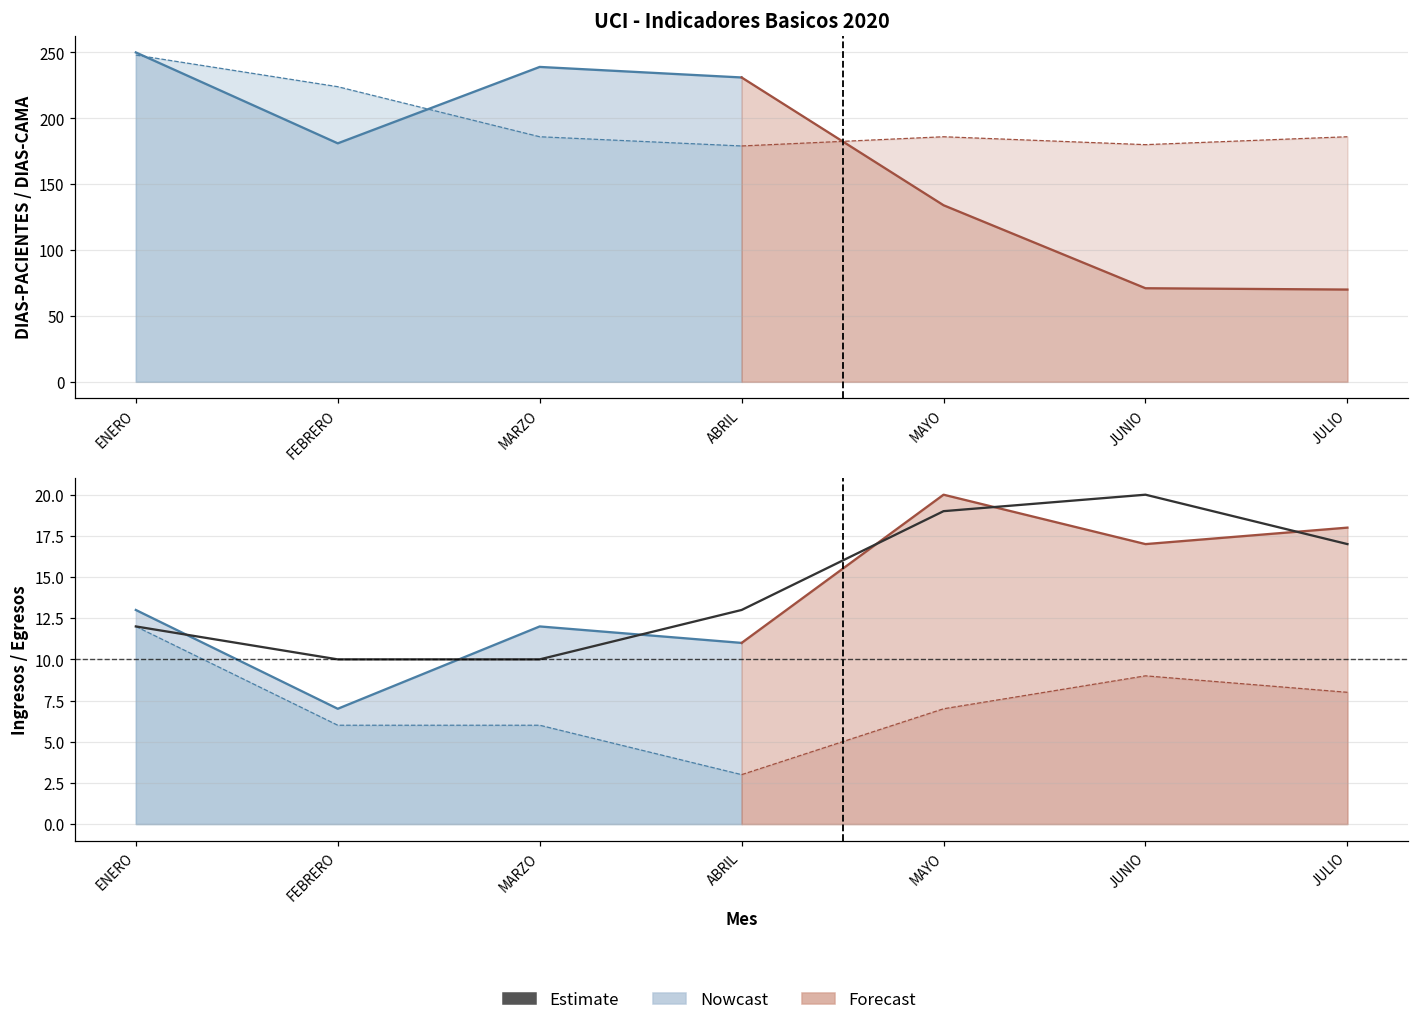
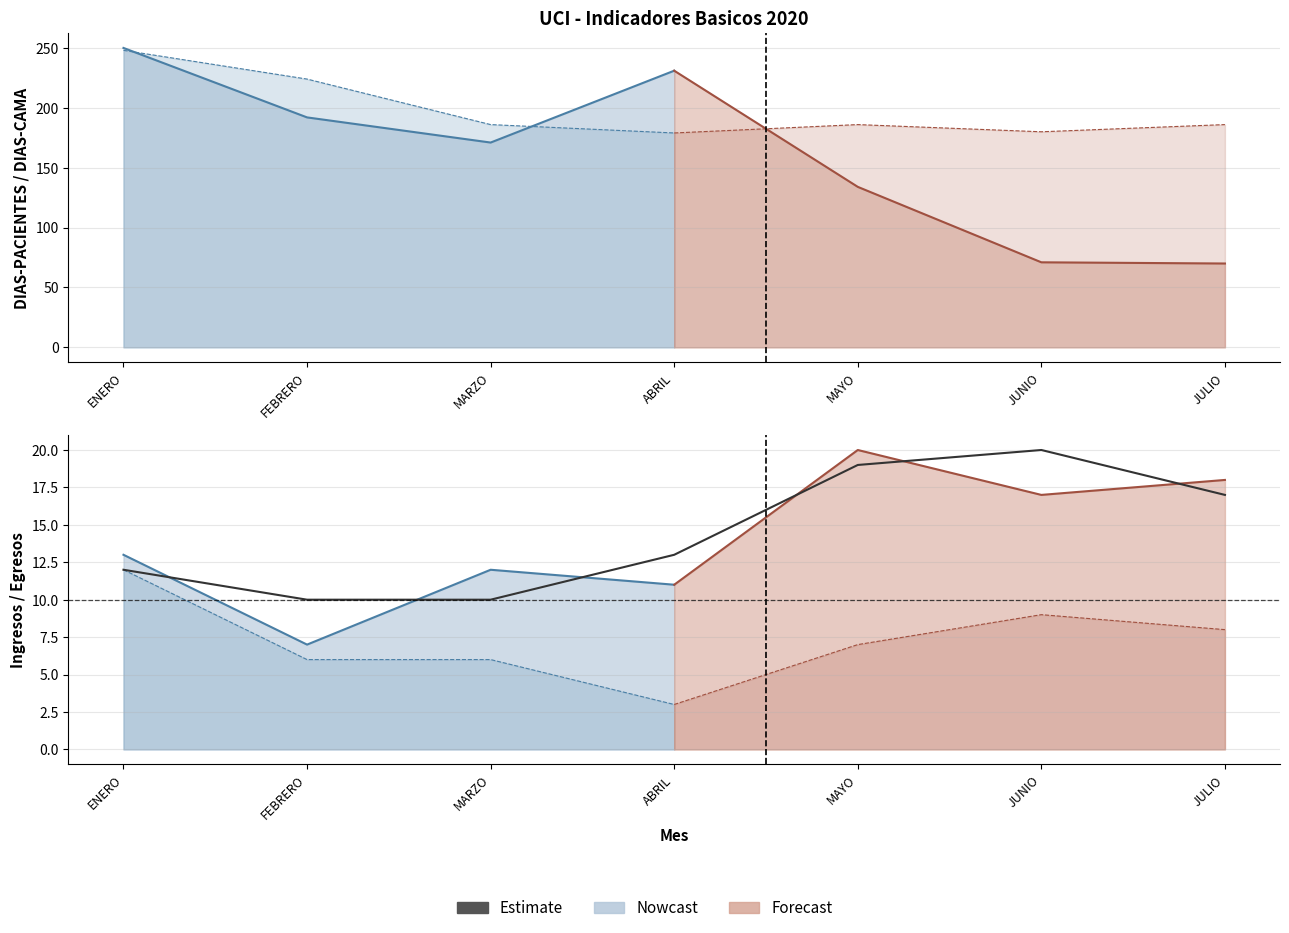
  {
    "UCI - Indicadores Basicos 2020": {
      "Nowcast": {
-       "FEBRERO": 181,
-       "MARZO": 239
+       "FEBRERO": 192,
+       "MARZO": 171
      },
      "Forecast": {
        "MAYO": 134,
        "JUNIO": 71,
        "JULIO": 70
      }
    }
  }
